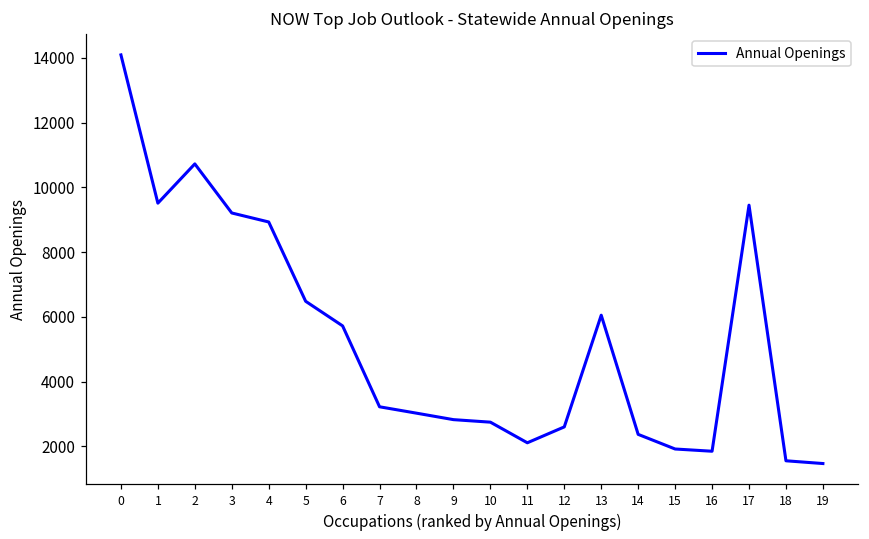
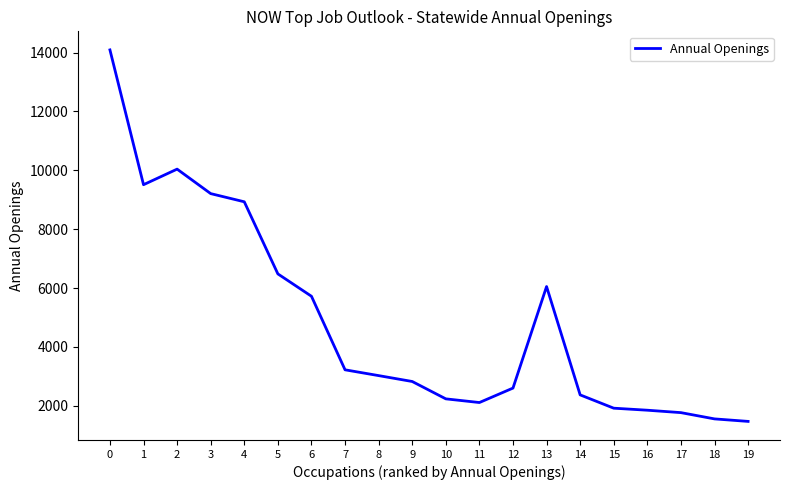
  {
    "0": 14100,
    "1": 9500,
-   "2": 10700,
+   "2": 10000,
    "3": 9200,
    "4": 8900,
    "5": 6500,
    "6": 5700,
    "7": 3200,
    "8": 3000,
    "9": 2800,
-   "10": 2700,
+   "10": 2200,
    "11": 2100,
    "12": 2600,
    "13": 6100,
    "14": 2400,
    "15": 1900,
    "16": 1800,
-   "17": 9500,
+   "17": 1800,
    "18": 1600,
    "19": 1500
  }
